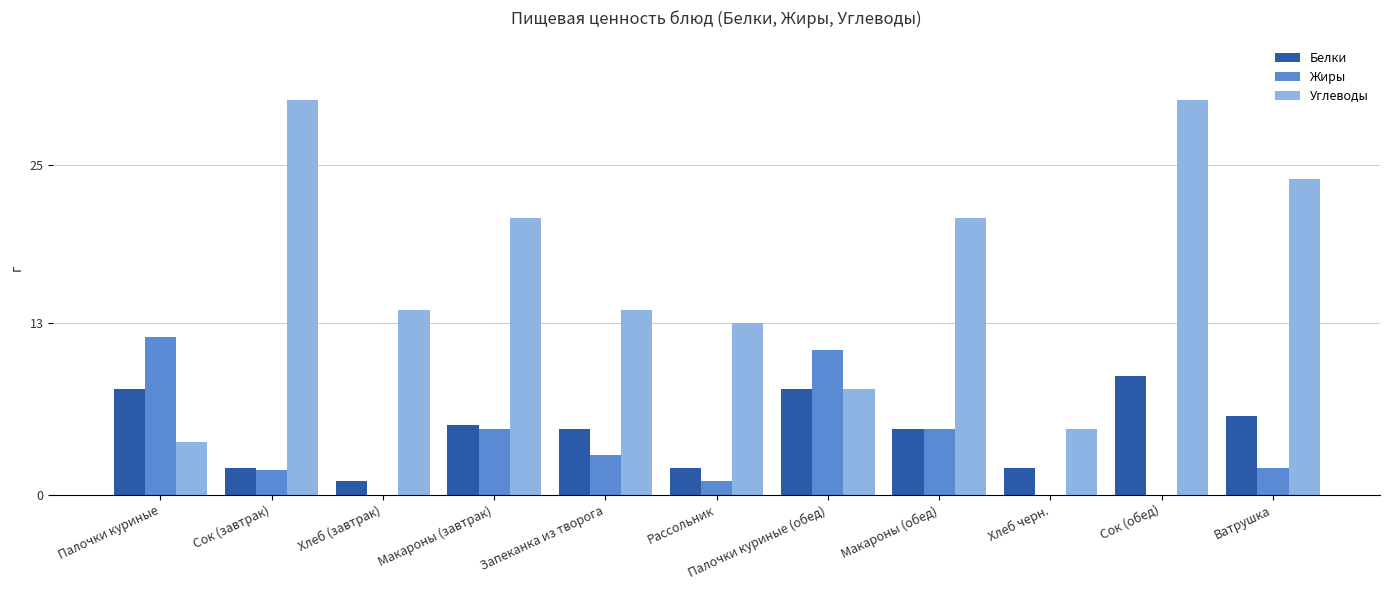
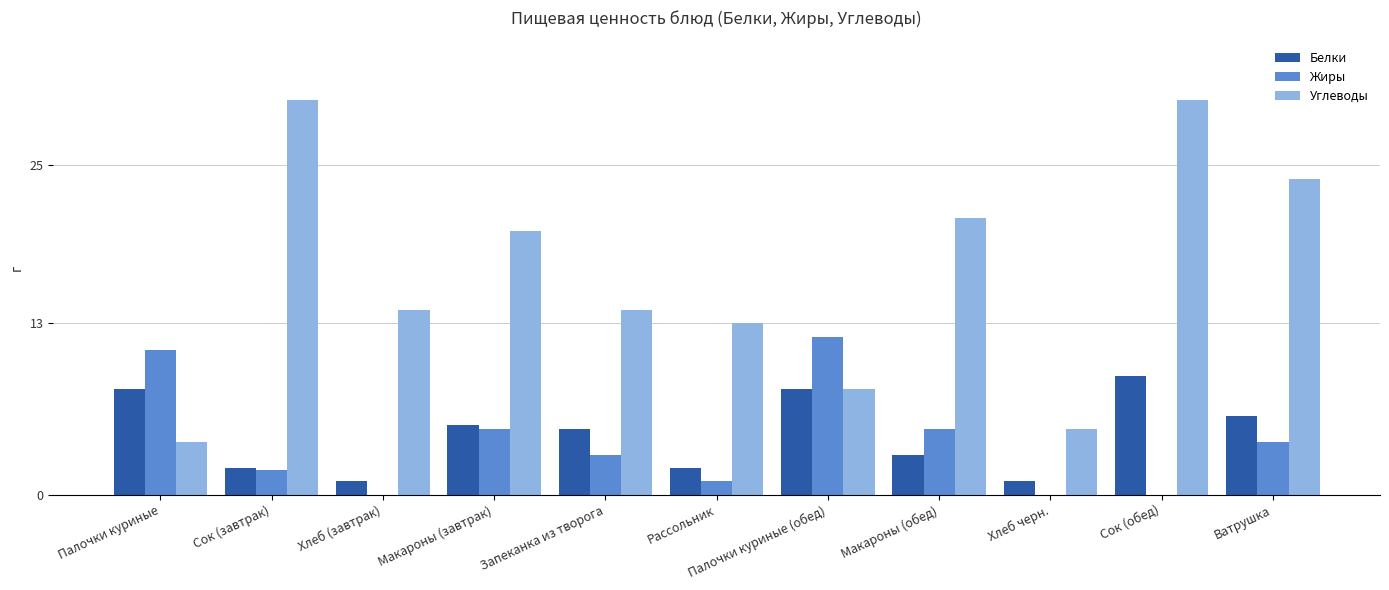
  {
    "Белки": {
      "Палочки куриные": 8,
      "Сок (завтрак)": 2,
      "Хлеб (завтрак)": 1,
      "Макароны (завтрак)": 5.3,
      "Запеканка из творога": 5,
      "Рассольник": 2,
      "Палочки куриные (обед)": 8,
-     "Макароны (обед)": 5,
-     "Хлеб черн.": 2,
+     "Макароны (обед)": 3,
+     "Хлеб черн.": 1,
      "Сок (обед)": 9,
      "Ватрушка": 6
    },
    "Жиры": {
-     "Палочки куриные": 12,
+     "Палочки куриные": 11,
      "Сок (завтрак)": 2,
      "Хлеб (завтрак)": 0,
      "Макароны (завтрак)": 5,
      "Запеканка из творога": 3,
      "Рассольник": 1,
-     "Палочки куриные (обед)": 11,
+     "Палочки куриные (обед)": 12,
      "Макароны (обед)": 5,
      "Хлеб черн.": 0,
      "Сок (обед)": 0,
-     "Ватрушка": 2
+     "Ватрушка": 4
    },
    "Углеводы": {
      "Палочки куриные": 4,
      "Сок (завтрак)": 30,
      "Хлеб (завтрак)": 14,
-     "Макароны (завтрак)": 21,
+     "Макароны (завтрак)": 20,
      "Запеканка из творога": 14,
      "Рассольник": 13,
      "Палочки куриные (обед)": 8,
      "Макароны (обед)": 21,
      "Хлеб черн.": 5,
      "Сок (обед)": 30,
      "Ватрушка": 24
    }
  }
